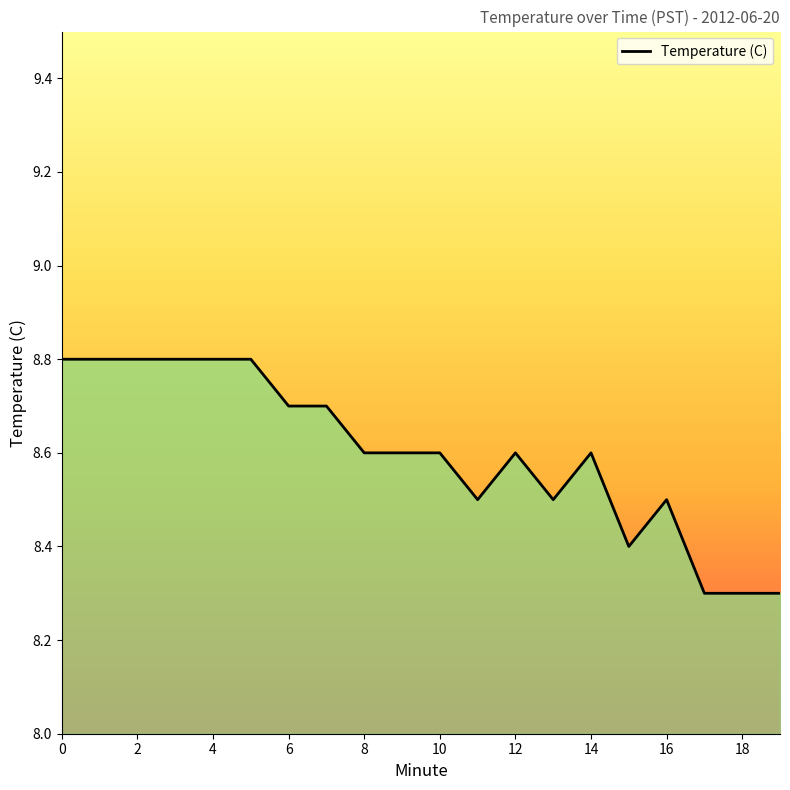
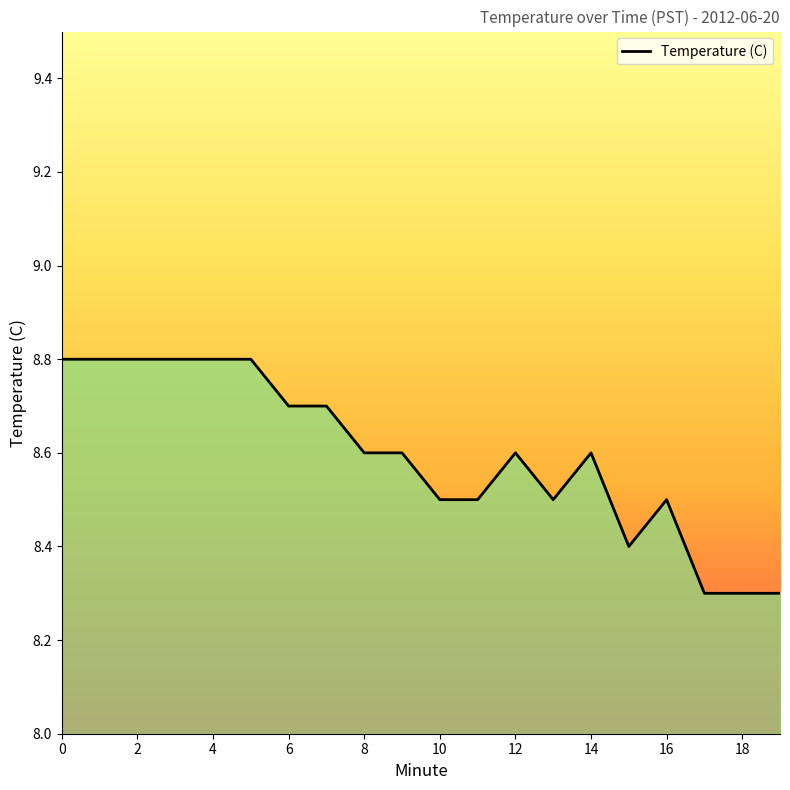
  {
    "0": 8.8,
    "2": 8.8,
    "4": 8.8,
    "6": 8.7,
    "8": 8.6,
-   "10": 8.6,
+   "10": 8.5,
    "12": 8.6,
    "14": 8.6,
    "16": 8.5,
    "18": 8.3
  }
